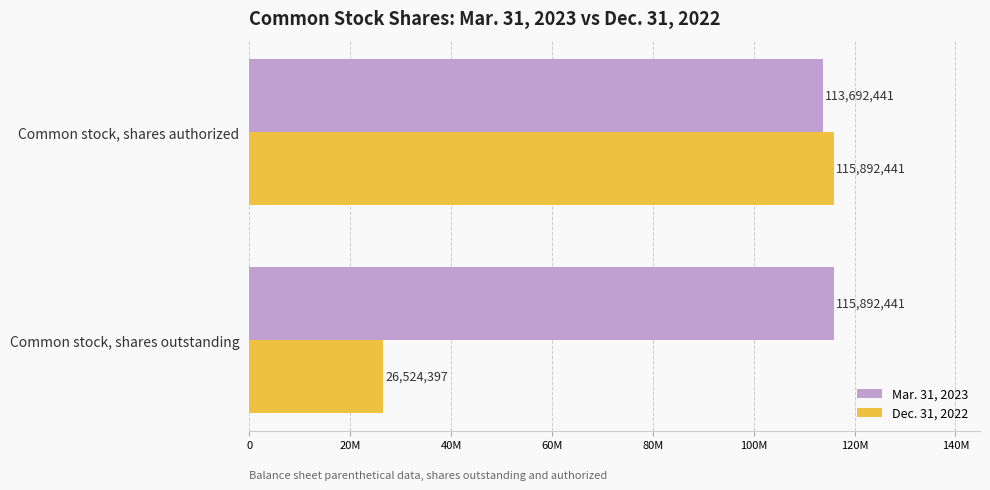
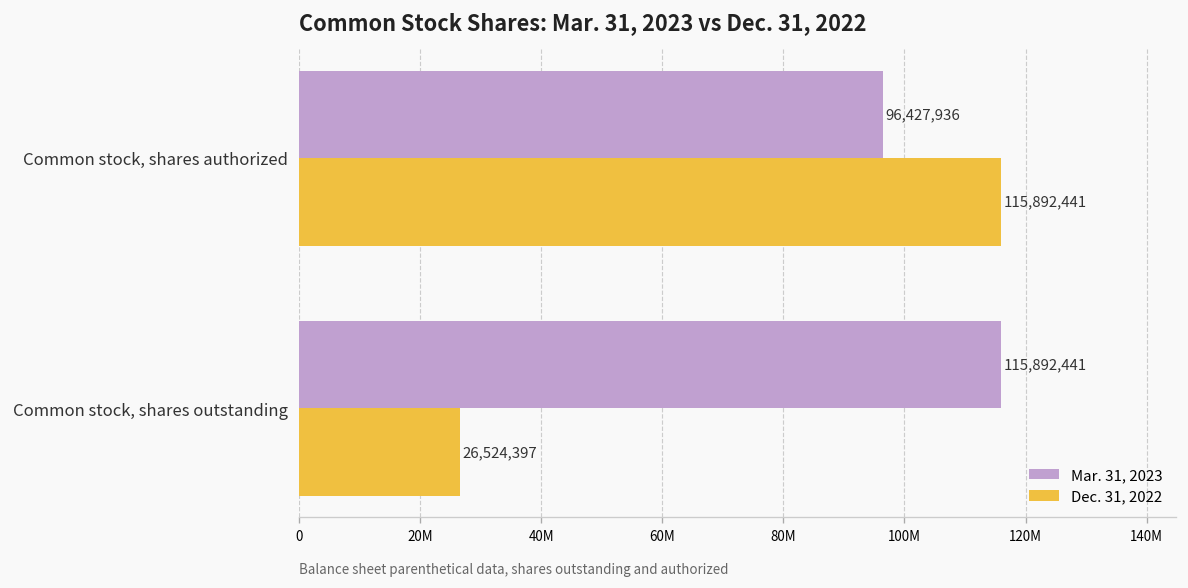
  {
    "Mar. 31, 2023": {
-     "Common stock, shares authorized": "113,692,441",
+     "Common stock, shares authorized": "96,427,936",
      "Common stock, shares outstanding": "115,892,441"
    },
    "Dec. 31, 2022": {
      "Common stock, shares authorized": "115,892,441",
      "Common stock, shares outstanding": "26,524,397"
    }
  }
